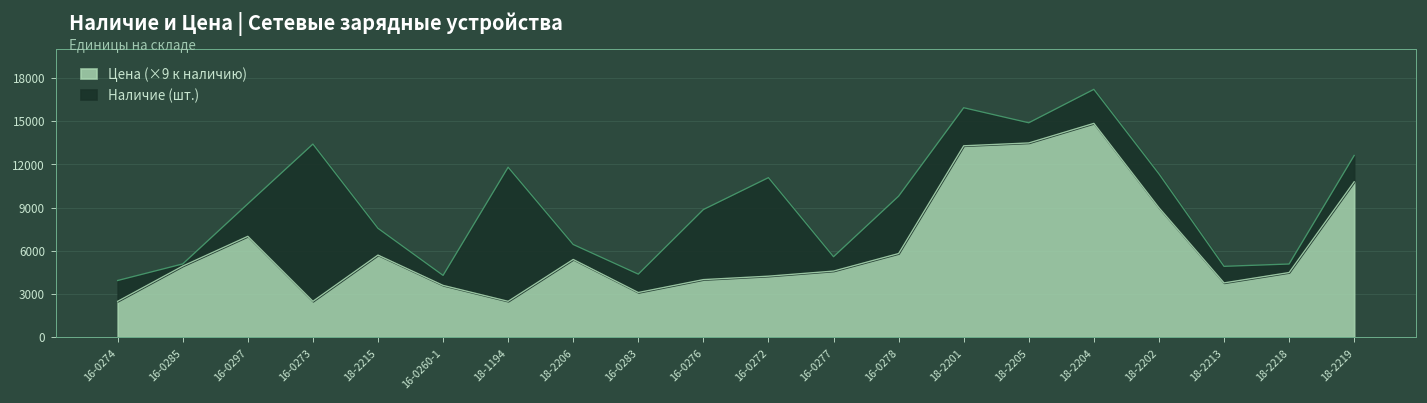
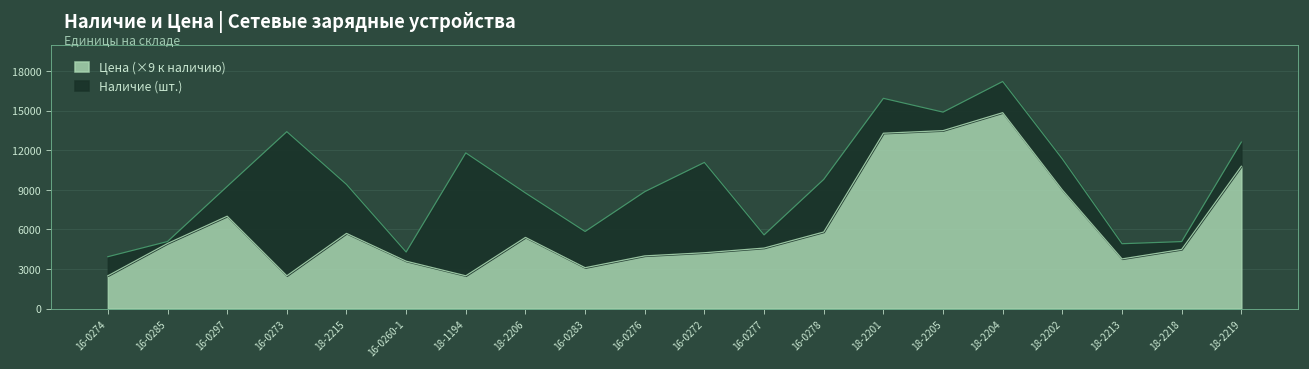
  {
    "Цена (×9 к наличию)": {
      "16-0274": 2500,
      "16-0297": 7000,
      "16-0273": 2500,
      "18-2215": 5700,
      "16-0260-1": 3600,
      "18-1194": 2500,
      "18-2206": 5400,
      "16-0283": 3100,
      "16-0276": 4000,
      "16-0272": 4200,
      "16-0277": 4600,
      "16-0278": 5800,
      "18-2201": 13300,
      "18-2205": 13500,
      "18-2204": 14900,
      "18-2202": 9000,
      "18-2213": 3800,
      "18-2218": 4500,
      "18-2219": 10800
    },
    "Наличие (шт.)": {
      "16-0274": 1400,
      "16-0297": 2300,
      "16-0273": 10900,
-     "18-2215": 1900,
+     "18-2215": 3700,
      "16-0260-1": 700,
      "18-1194": 9300,
-     "18-2206": 1000,
-     "16-0283": 1300,
+     "18-2206": 3400,
+     "16-0283": 2700,
      "16-0276": 4900,
      "16-0272": 6800,
      "16-0277": 1000,
      "16-0278": 4000,
      "18-2201": 2600,
      "18-2205": 1400,
      "18-2204": 2400,
      "18-2202": 2400,
      "18-2213": 1200,
      "18-2218": 600,
      "18-2219": 1800
    }
  }
